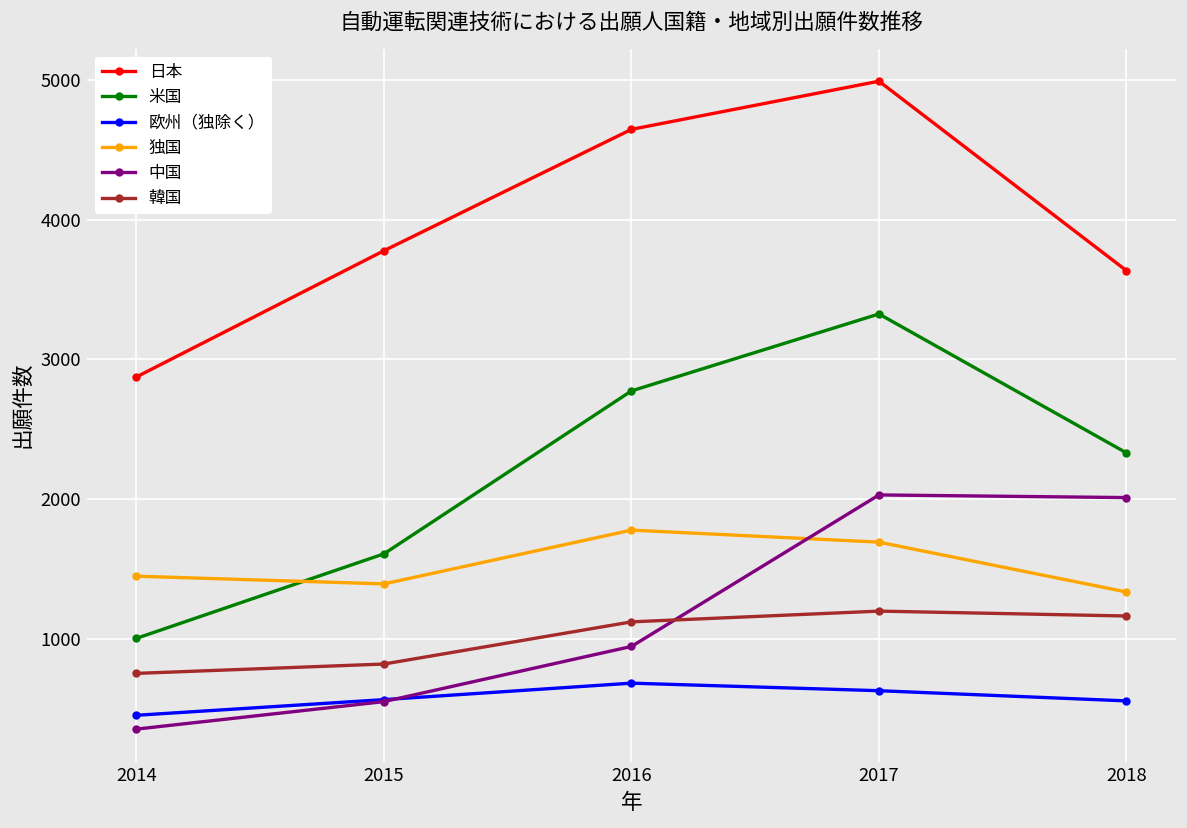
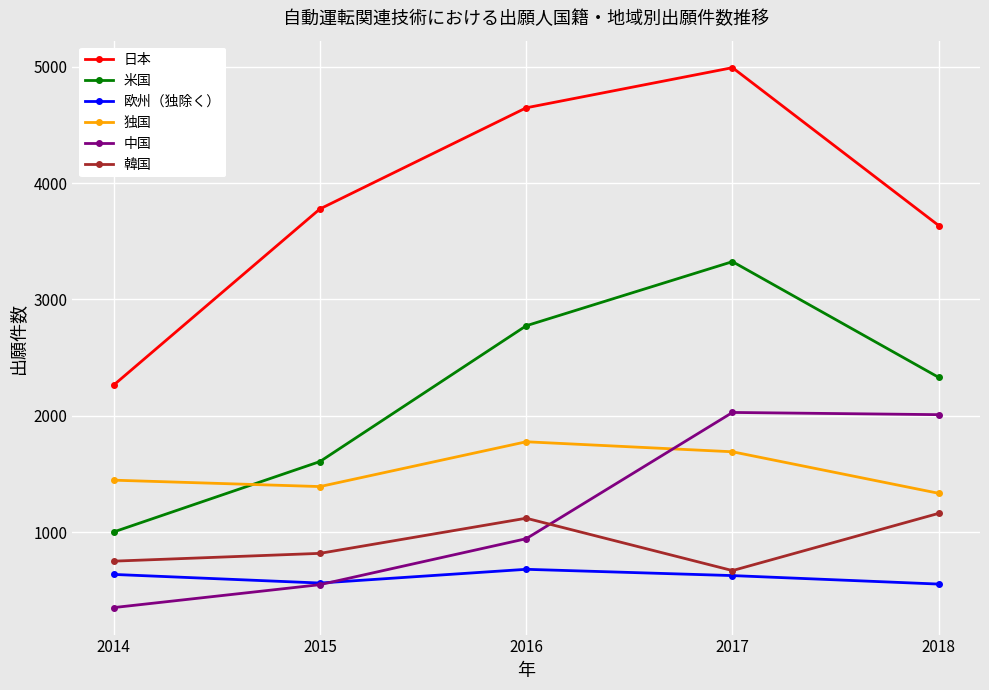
  {
    "日本": {
-     "2014": 2870,
+     "2014": 2260,
      "2015": 3780,
      "2016": 4650,
      "2017": 4990,
      "2018": 3640
    },
    "米国": {
      "2014": 1000,
      "2015": 1610,
      "2016": 2770,
      "2017": 3330,
      "2018": 2330
    },
    "欧州（独除く）": {
-     "2014": 450,
+     "2014": 640,
      "2016": 680,
      "2017": 630,
      "2018": 550
    },
    "独国": {
      "2014": 1450,
      "2015": 1390,
      "2016": 1780,
      "2017": 1690,
      "2018": 1330
    },
    "中国": {
      "2014": 350,
      "2016": 940,
      "2017": 2030,
      "2018": 2010
    },
    "韓国": {
      "2014": 750,
      "2015": 820,
      "2016": 1120,
-     "2017": 1200,
+     "2017": 670,
      "2018": 1160
    }
  }
